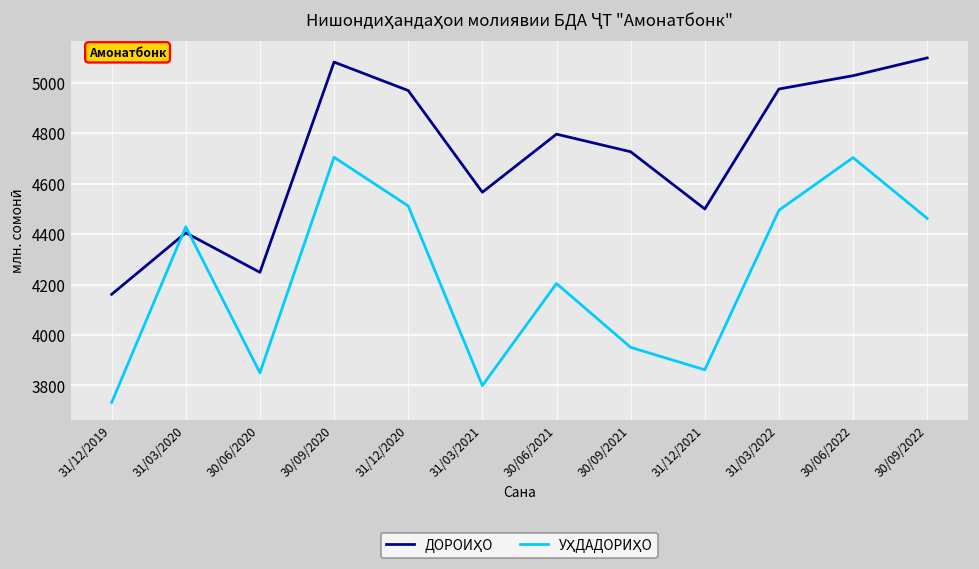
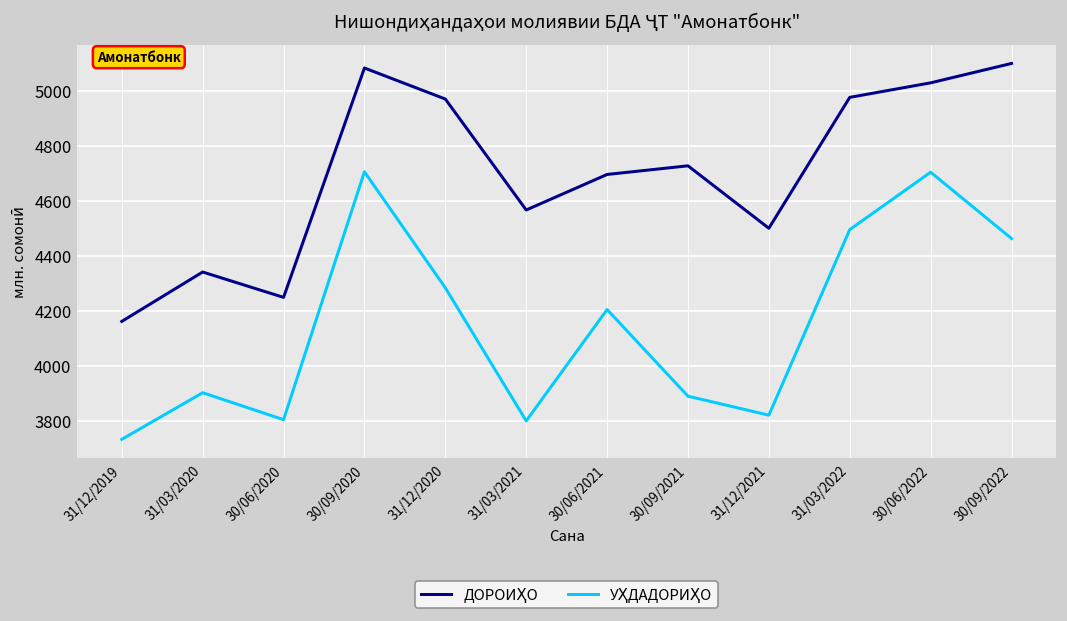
  {
    "ДОРОИҲО": {
      "31/12/2019": 4160,
-     "31/03/2020": 4410,
+     "31/03/2020": 4340,
      "30/06/2020": 4250,
      "30/09/2020": 5080,
      "31/12/2020": 4970,
      "31/03/2021": 4570,
-     "30/06/2021": 4800,
+     "30/06/2021": 4700,
      "30/09/2021": 4730,
      "31/12/2021": 4500,
      "31/03/2022": 4980,
      "30/06/2022": 5030,
      "30/09/2022": 5100
    },
    "УҲДАДОРИҲО": {
      "31/12/2019": 3730,
-     "31/03/2020": 4430,
-     "30/06/2020": 3850,
+     "31/03/2020": 3900,
+     "30/06/2020": 3800,
      "30/09/2020": 4700,
-     "31/12/2020": 4510,
+     "31/12/2020": 4280,
      "31/03/2021": 3800,
      "30/06/2021": 4200,
-     "30/09/2021": 3950,
-     "31/12/2021": 3860,
+     "30/09/2021": 3890,
+     "31/12/2021": 3820,
      "31/03/2022": 4490,
      "30/06/2022": 4700,
      "30/09/2022": 4460
    }
  }
